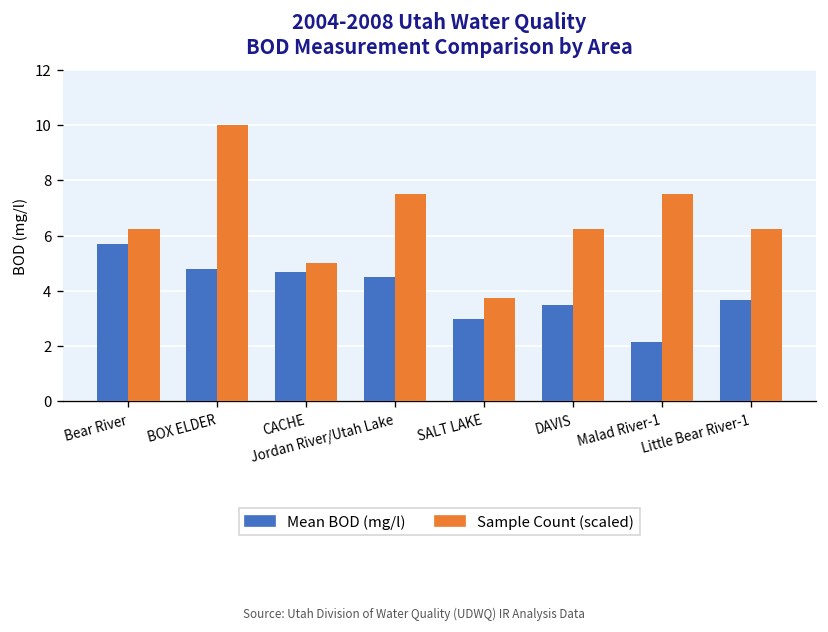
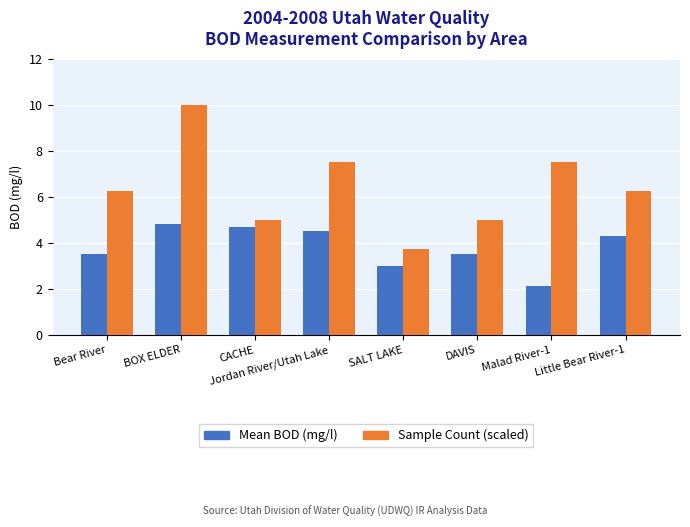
  {
    "Mean BOD (mg/l)": {
-     "Bear River": 5.7,
+     "Bear River": 3.5,
      "BOX ELDER": 4.8,
      "CACHE": 4.7,
      "Jordan River/Utah Lake": 4.5,
      "SALT LAKE": 3.0,
      "DAVIS": 3.5,
      "Malad River-1": 2.1,
-     "Little Bear River-1": 3.7
+     "Little Bear River-1": 4.3
    },
    "Sample Count (scaled)": {
      "Bear River": 6.3,
      "BOX ELDER": 10.0,
      "CACHE": 5.0,
      "Jordan River/Utah Lake": 7.5,
      "SALT LAKE": 3.8,
-     "DAVIS": 6.3,
+     "DAVIS": 5.0,
      "Malad River-1": 7.5,
      "Little Bear River-1": 6.3
    }
  }
